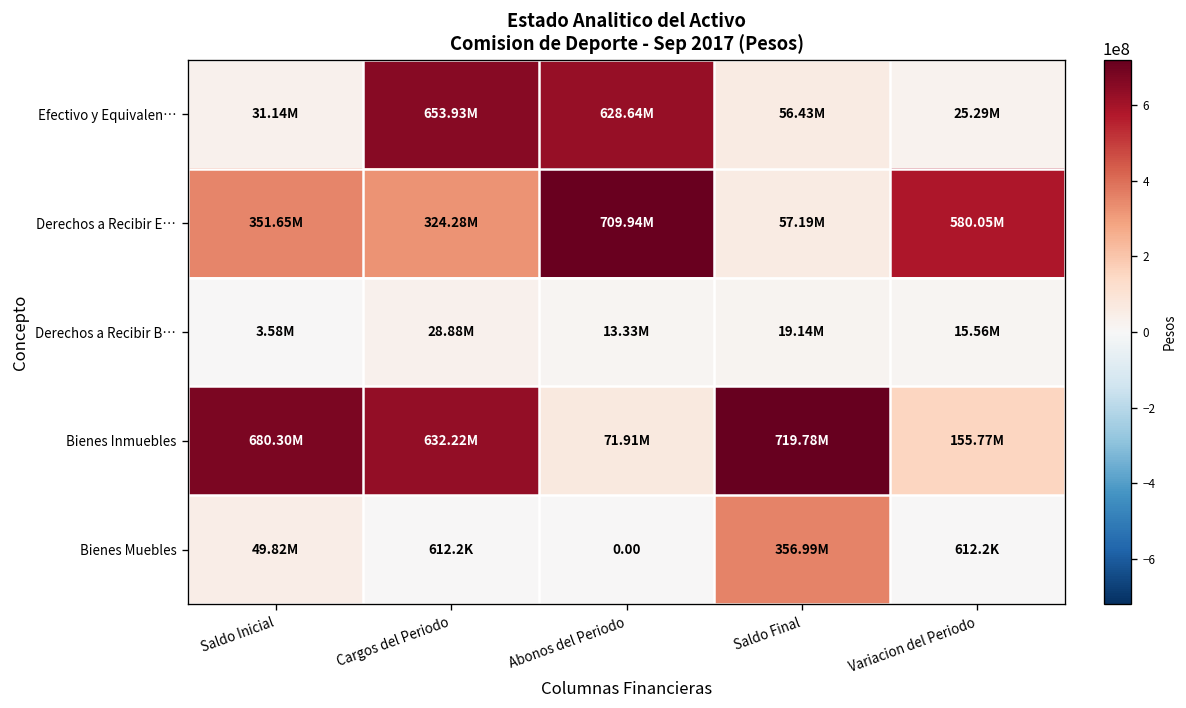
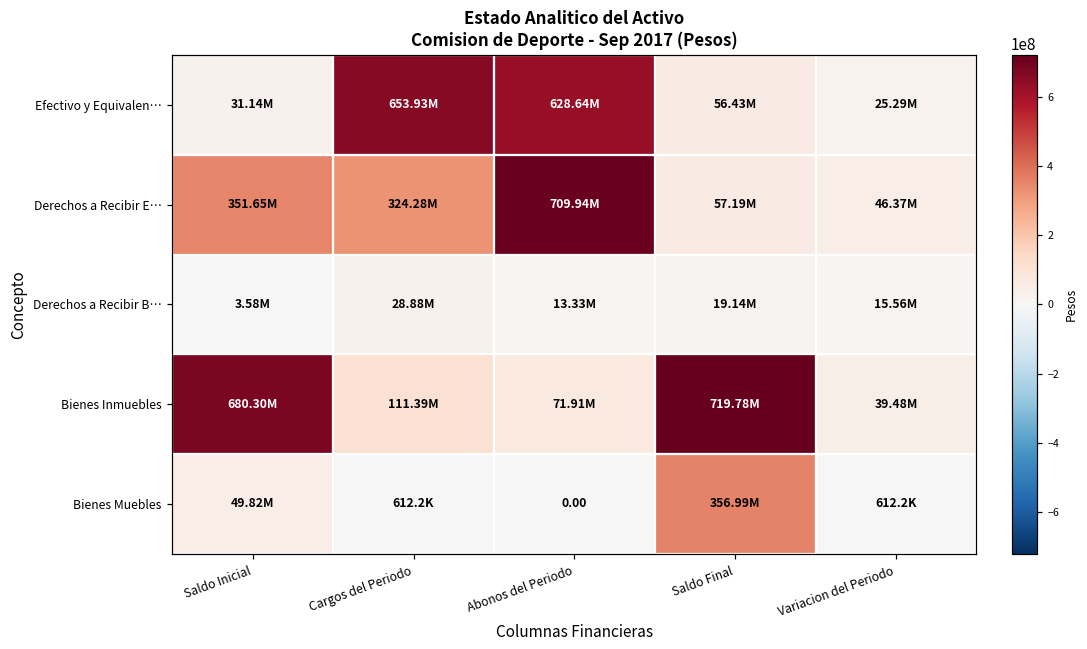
  {
    "Efectivo y Equivalen…": {
      "Saldo Inicial": "31.14M",
      "Cargos del Periodo": "653.93M",
      "Abonos del Periodo": "628.64M",
      "Saldo Final": "56.43M",
      "Variacion del Periodo": "25.29M"
    },
    "Derechos a Recibir E…": {
      "Saldo Inicial": "351.65M",
      "Cargos del Periodo": "324.28M",
      "Abonos del Periodo": "709.94M",
      "Saldo Final": "57.19M",
-     "Variacion del Periodo": "580.05M"
+     "Variacion del Periodo": "46.37M"
    },
    "Derechos a Recibir B…": {
      "Saldo Inicial": "3.58M",
      "Cargos del Periodo": "28.88M",
      "Abonos del Periodo": "13.33M",
      "Saldo Final": "19.14M",
      "Variacion del Periodo": "15.56M"
    },
    "Bienes Inmuebles": {
      "Saldo Inicial": "680.30M",
-     "Cargos del Periodo": "632.22M",
+     "Cargos del Periodo": "111.39M",
      "Abonos del Periodo": "71.91M",
      "Saldo Final": "719.78M",
-     "Variacion del Periodo": "155.77M"
+     "Variacion del Periodo": "39.48M"
    },
    "Bienes Muebles": {
      "Saldo Inicial": "49.82M",
      "Cargos del Periodo": "612.2K",
      "Abonos del Periodo": "0.00",
      "Saldo Final": "356.99M",
      "Variacion del Periodo": "612.2K"
    }
  }
